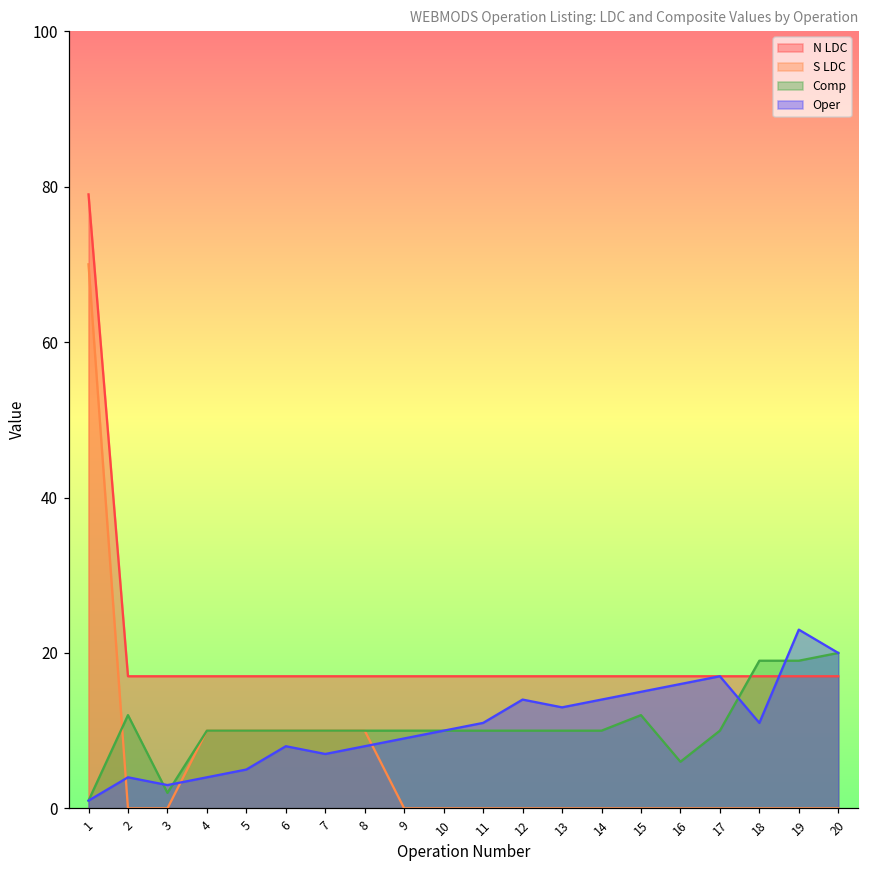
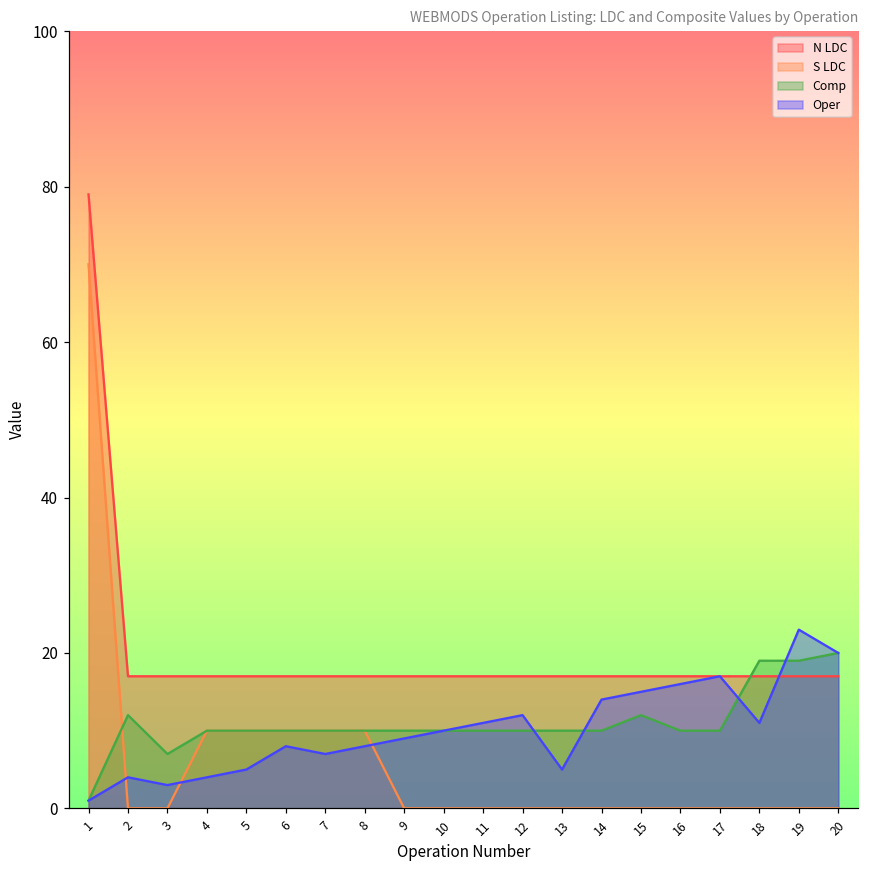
  {
    "Comp": {
      "2": 12,
-     "3": 2,
+     "3": 7,
      "9": 10,
      "11": 10,
      "12": 10,
      "13": 10,
      "14": 10,
      "15": 12,
-     "16": 6,
+     "16": 10,
      "17": 10,
      "18": 19,
      "19": 19
    },
    "Oper": {
      "2": 4,
      "3": 3,
      "4": 4,
      "5": 5,
      "6": 8,
      "7": 7,
      "8": 8,
      "9": 9,
      "11": 11,
-     "12": 14,
-     "13": 13,
+     "12": 12,
+     "13": 5,
      "14": 14,
      "15": 15,
      "16": 16,
      "18": 11,
      "19": 23
    }
  }
